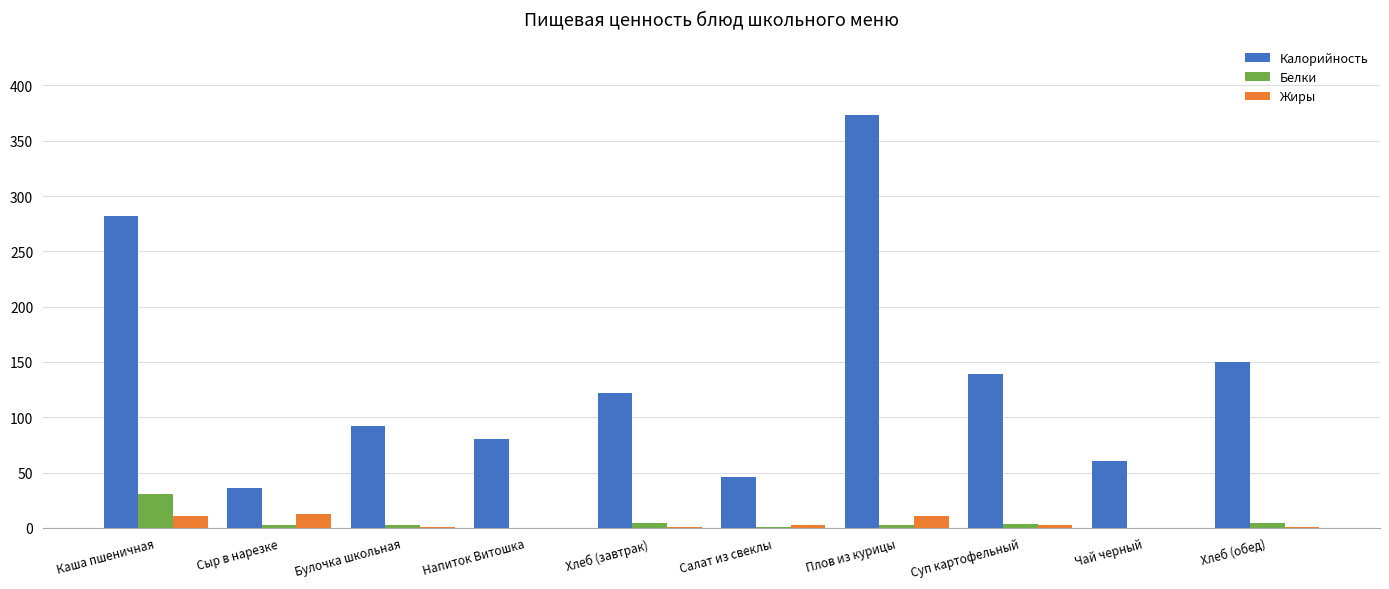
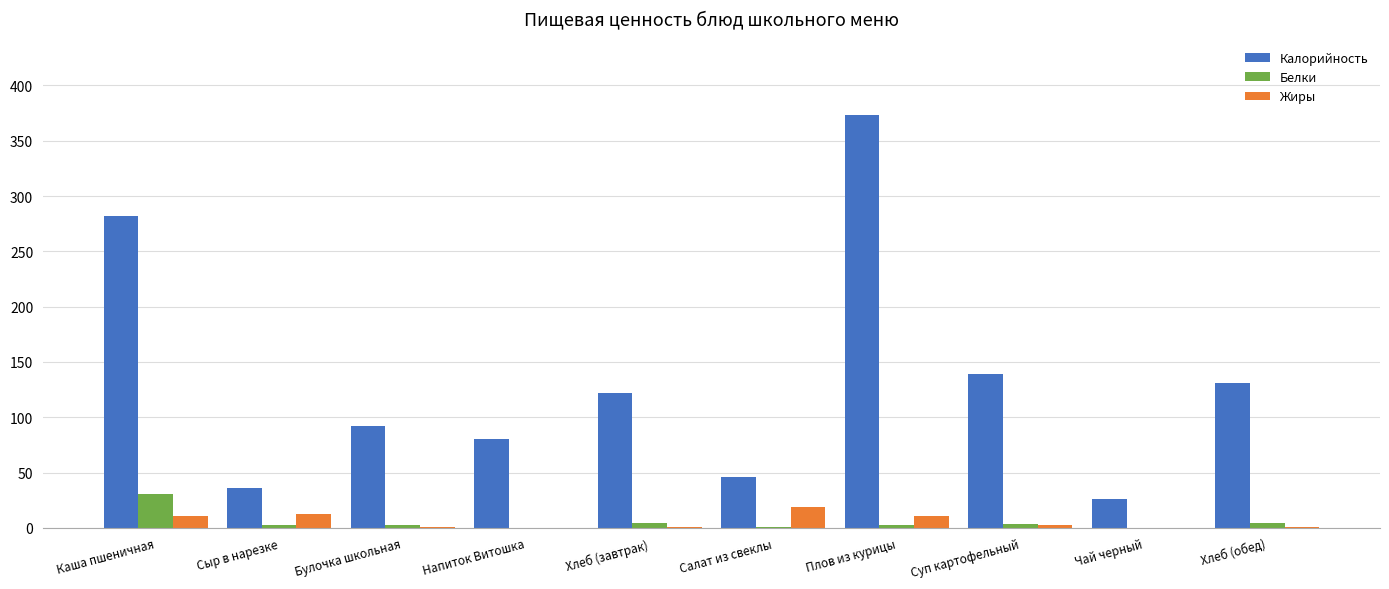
  {
    "Калорийность": {
      "Каша пшеничная": 282,
      "Сыр в нарезке": 36,
      "Булочка школьная": 92,
      "Напиток Витошка": 80,
      "Хлеб (завтрак)": 122,
      "Салат из свеклы": 46,
      "Плов из курицы": 373,
      "Суп картофельный": 139,
-     "Чай черный": 61,
-     "Хлеб (обед)": 150
+     "Чай черный": 26,
+     "Хлеб (обед)": 131
    },
    "Белки": {
      "Каша пшеничная": 30,
      "Сыр в нарезке": 2,
      "Булочка школьная": 3,
      "Напиток Витошка": 0,
      "Хлеб (завтрак)": 5,
      "Плов из курицы": 3,
      "Суп картофельный": 3,
      "Хлеб (обед)": 5
    },
    "Жиры": {
      "Каша пшеничная": 11,
      "Сыр в нарезке": 13,
      "Напиток Витошка": 0,
-     "Салат из свеклы": 3,
+     "Салат из свеклы": 19,
      "Плов из курицы": 11,
      "Суп картофельный": 2,
      "Чай черный": 0
    }
  }
